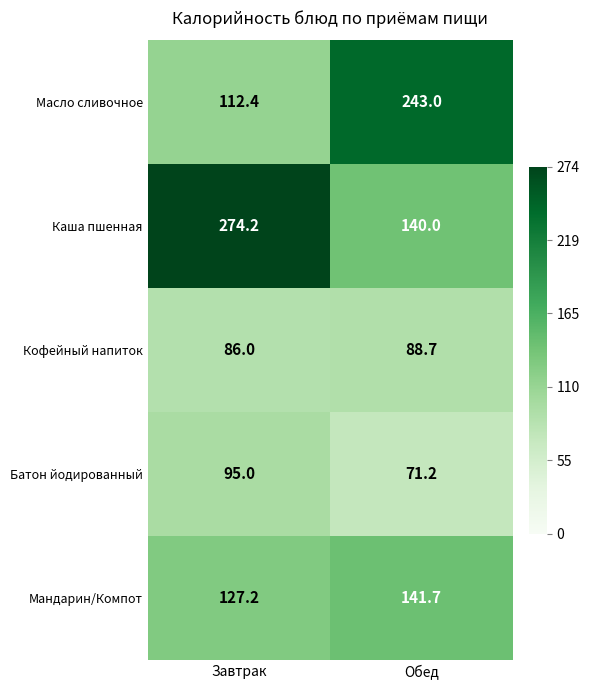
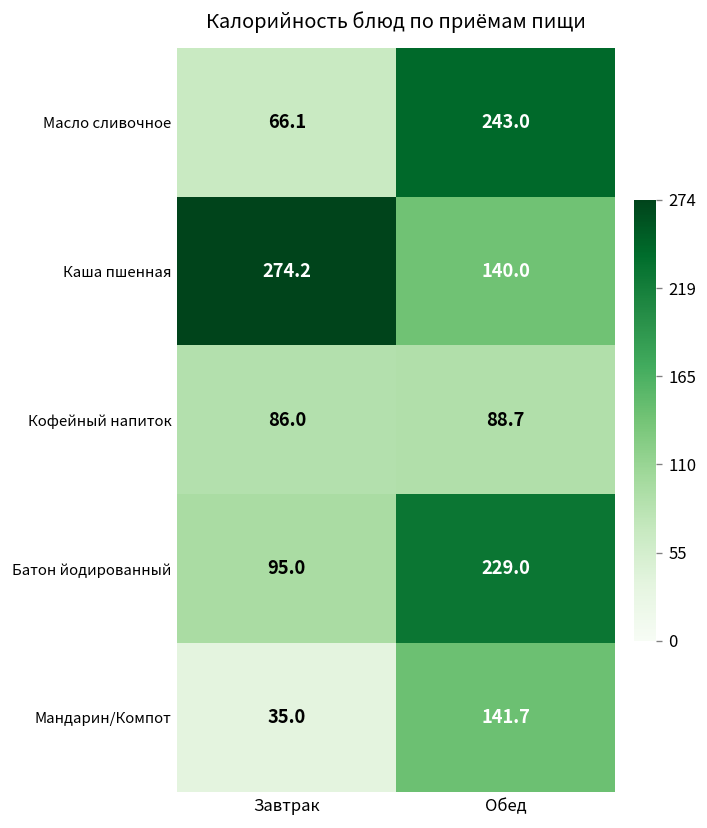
  {
    "Масло сливочное": {
-     "Завтрак": 112.4,
+     "Завтрак": 66.1,
      "Обед": 243.0
    },
    "Каша пшенная": {
      "Завтрак": 274.2,
      "Обед": 140.0
    },
    "Кофейный напиток": {
      "Завтрак": 86.0,
      "Обед": 88.7
    },
    "Батон йодированный": {
      "Завтрак": 95.0,
-     "Обед": 71.2
+     "Обед": 229.0
    },
    "Мандарин/Компот": {
-     "Завтрак": 127.2,
+     "Завтрак": 35.0,
      "Обед": 141.7
    }
  }
